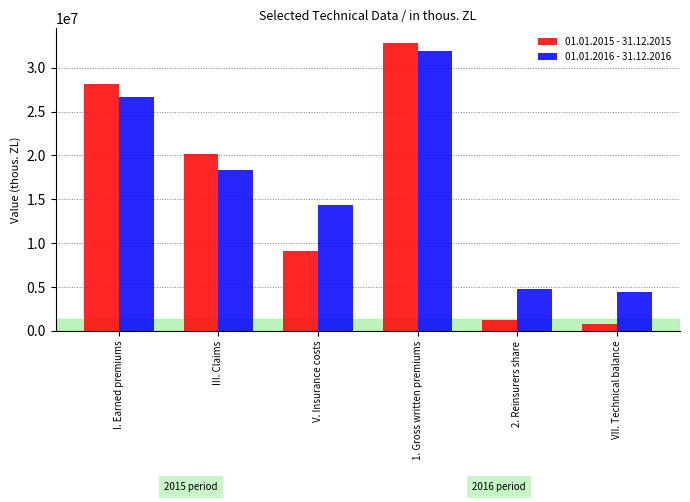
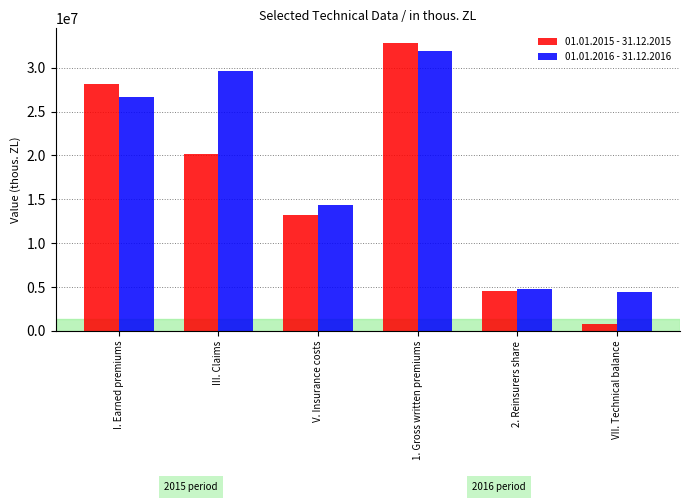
  {
    "01.01.2015 - 31.12.2015": {
      "I. Earned premiums": 28000000,
      "III. Claims": 20000000,
-     "V. Insurance costs": 9000000,
+     "V. Insurance costs": 13000000,
      "1. Gross written premiums": 33000000,
-     "2. Reinsurers share": 1000000,
+     "2. Reinsurers share": 5000000,
      "VII. Technical balance": 1000000
    },
    "01.01.2016 - 31.12.2016": {
      "I. Earned premiums": 27000000,
-     "III. Claims": 18000000,
+     "III. Claims": 30000000,
      "V. Insurance costs": 14000000,
      "1. Gross written premiums": 32000000,
      "2. Reinsurers share": 5000000,
      "VII. Technical balance": 4000000
    }
  }
